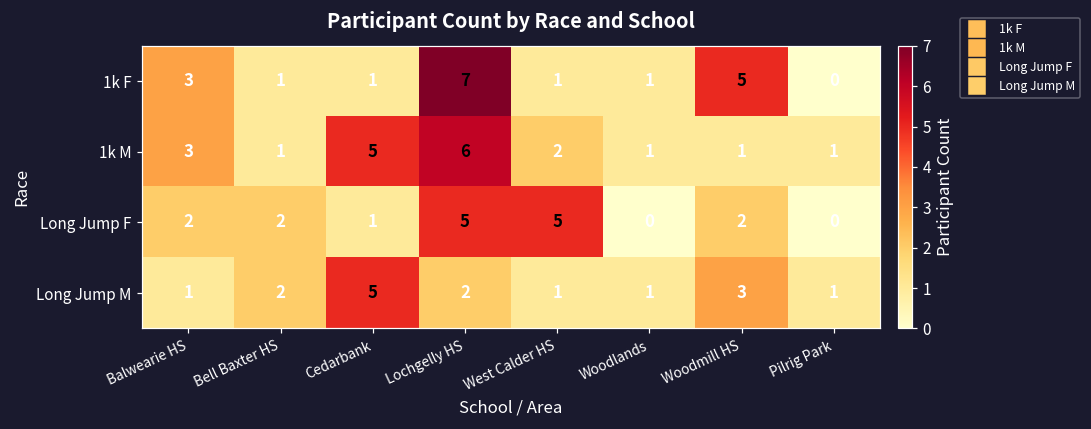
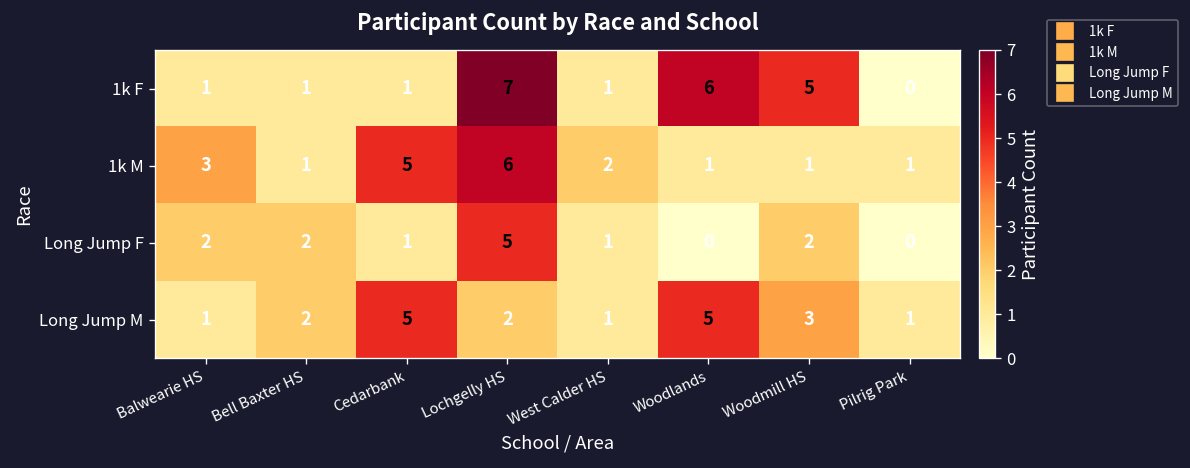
  {
    "1k F": {
-     "Balwearie HS": 3,
+     "Balwearie HS": 1,
      "Bell Baxter HS": 1,
      "Cedarbank": 1,
      "Lochgelly HS": 7,
      "West Calder HS": 1,
-     "Woodlands": 1,
+     "Woodlands": 6,
      "Woodmill HS": 5,
      "Pilrig Park": 0
    },
    "1k M": {
      "Balwearie HS": 3,
      "Bell Baxter HS": 1,
      "Cedarbank": 5,
      "Lochgelly HS": 6,
      "West Calder HS": 2,
      "Woodlands": 1,
      "Woodmill HS": 1,
      "Pilrig Park": 1
    },
    "Long Jump F": {
      "Balwearie HS": 2,
      "Bell Baxter HS": 2,
      "Cedarbank": 1,
      "Lochgelly HS": 5,
-     "West Calder HS": 5,
+     "West Calder HS": 1,
      "Woodlands": 0,
      "Woodmill HS": 2,
      "Pilrig Park": 0
    },
    "Long Jump M": {
      "Balwearie HS": 1,
      "Bell Baxter HS": 2,
      "Cedarbank": 5,
      "Lochgelly HS": 2,
      "West Calder HS": 1,
-     "Woodlands": 1,
+     "Woodlands": 5,
      "Woodmill HS": 3,
      "Pilrig Park": 1
    }
  }
